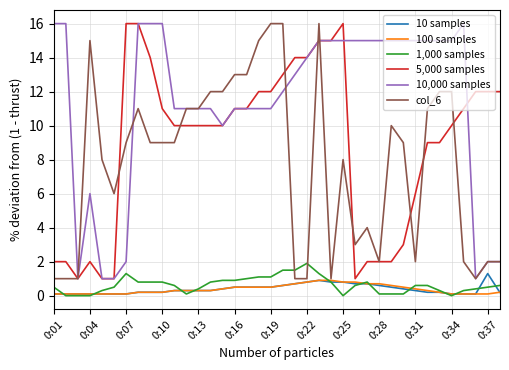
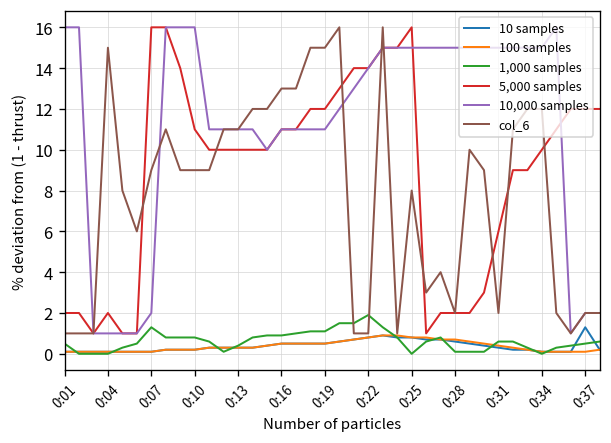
  {
    "10 samples": {
      "0:37": 1.3
    },
    "100 samples": {
      "0:37": 0
    },
    "1,000 samples": {
      "0:01": 0.5,
      "0:07": 1.3,
      "0:10": 0.8,
      "0:16": 1,
      "0:19": 1,
      "0:22": 2,
      "0:25": 0,
      "0:28": 0,
      "0:31": 0.6,
      "0:37": 0.5
    },
    "5,000 samples": {
      "0:01": 2,
      "0:04": 2,
      "0:07": 16,
      "0:10": 11,
      "0:13": 10,
      "0:19": 12,
      "0:25": 16,
      "0:31": 6,
      "0:34": 10
    },
    "10,000 samples": {
      "0:01": 16,
-     "0:04": 6,
+     "0:04": 1,
      "0:07": 2,
      "0:10": 16,
      "0:19": 11,
      "0:25": 15,
      "0:28": 15
    },
    "col_6": {
      "0:01": 1,
      "0:04": 15,
      "0:07": 9,
      "0:10": 9,
      "0:16": 13,
-     "0:19": 16,
+     "0:19": 15,
      "0:22": 1,
      "0:25": 8,
      "0:31": 2
    }
  }
